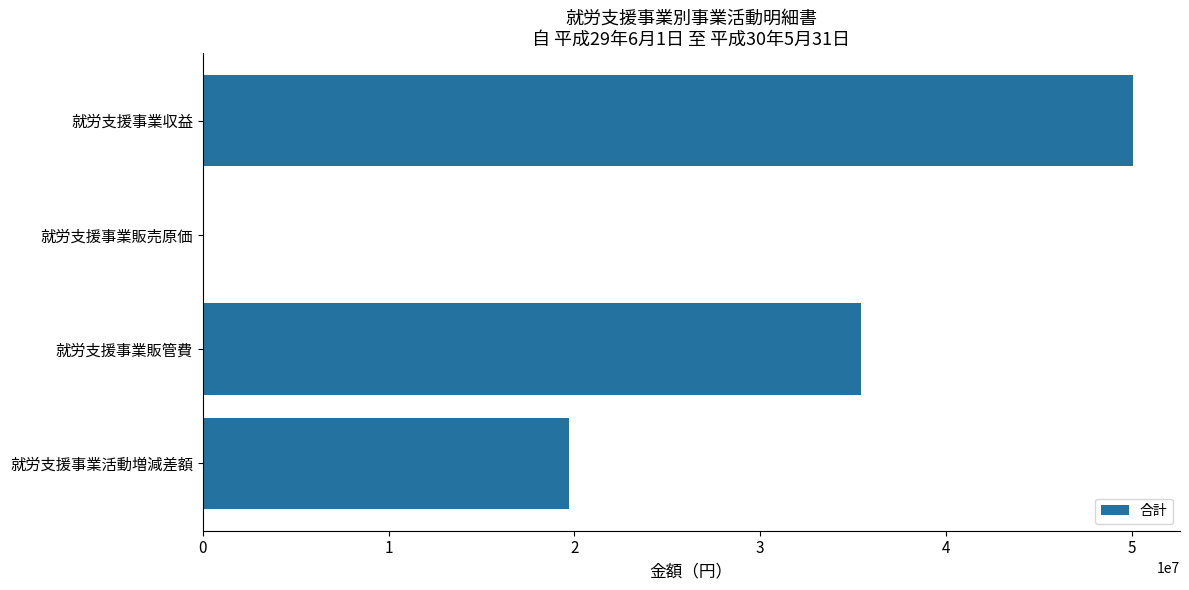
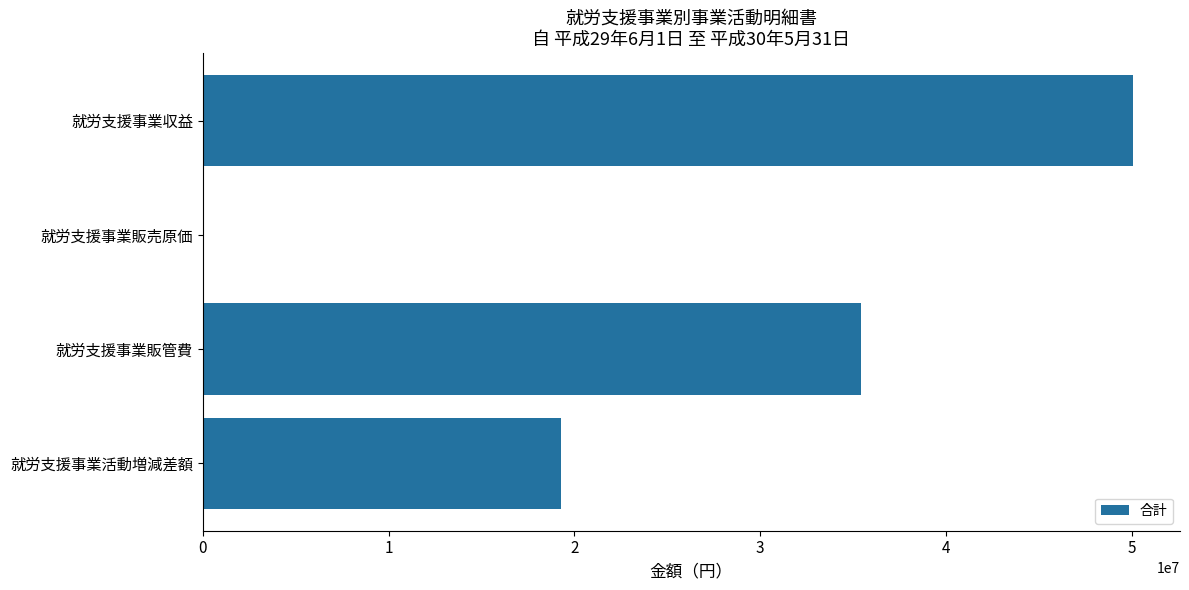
  {
    "就労支援事業収益": 50100000,
    "就労支援事業販売原価": 0,
    "就労支援事業販管費": 35400000,
-   "就労支援事業活動増減差額": 19700000
+   "就労支援事業活動増減差額": 19300000
  }
